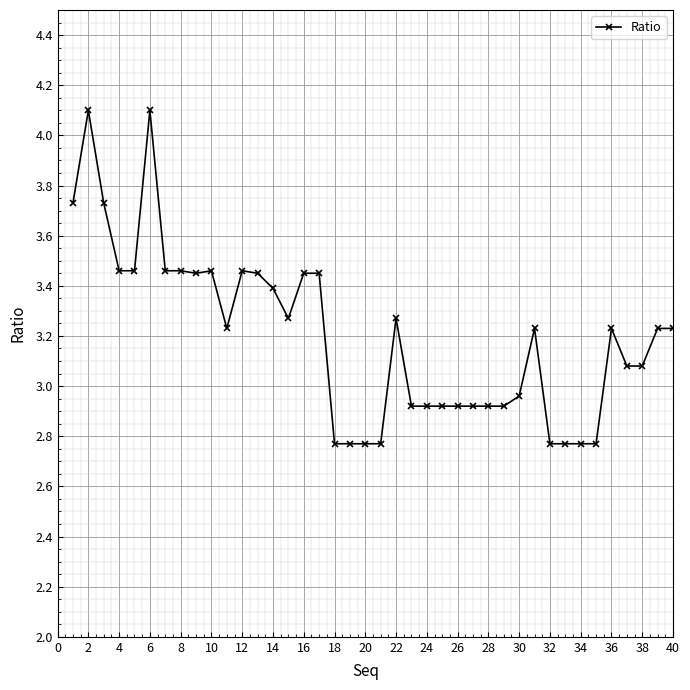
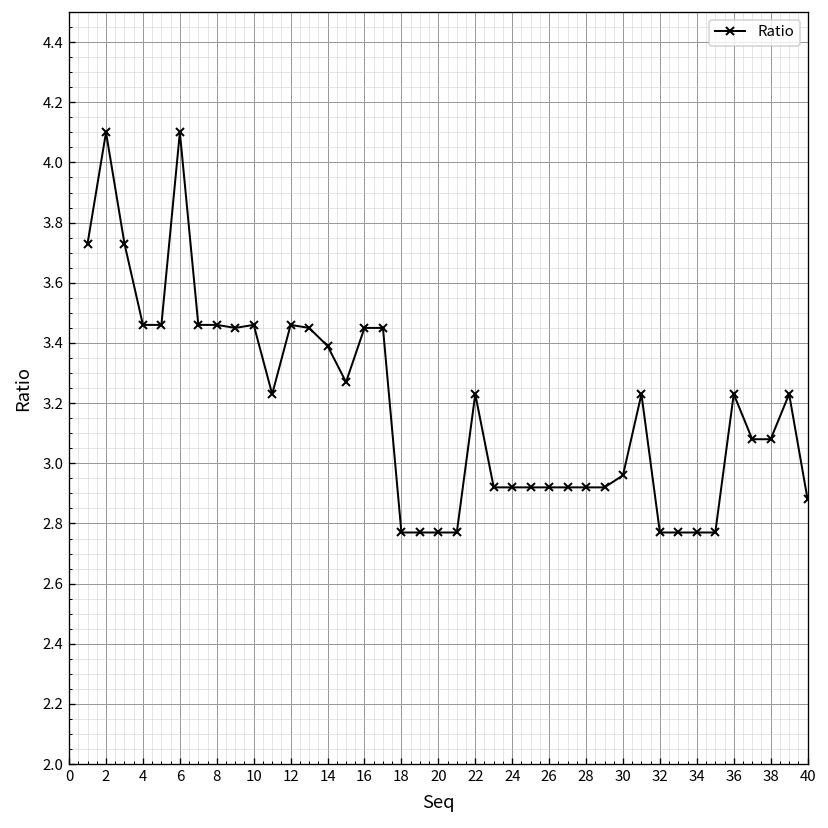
  {
    "2": 4.10,
    "4": 3.46,
    "6": 4.10,
    "8": 3.46,
    "10": 3.46,
    "12": 3.46,
    "14": 3.39,
    "16": 3.45,
    "18": 2.77,
    "20": 2.77,
-   "22": 3.27,
+   "22": 3.23,
    "24": 2.92,
    "26": 2.92,
    "28": 2.92,
    "30": 2.96,
    "32": 2.77,
    "34": 2.77,
    "36": 3.23,
    "38": 3.08,
-   "40": 3.23
+   "40": 2.88
  }
